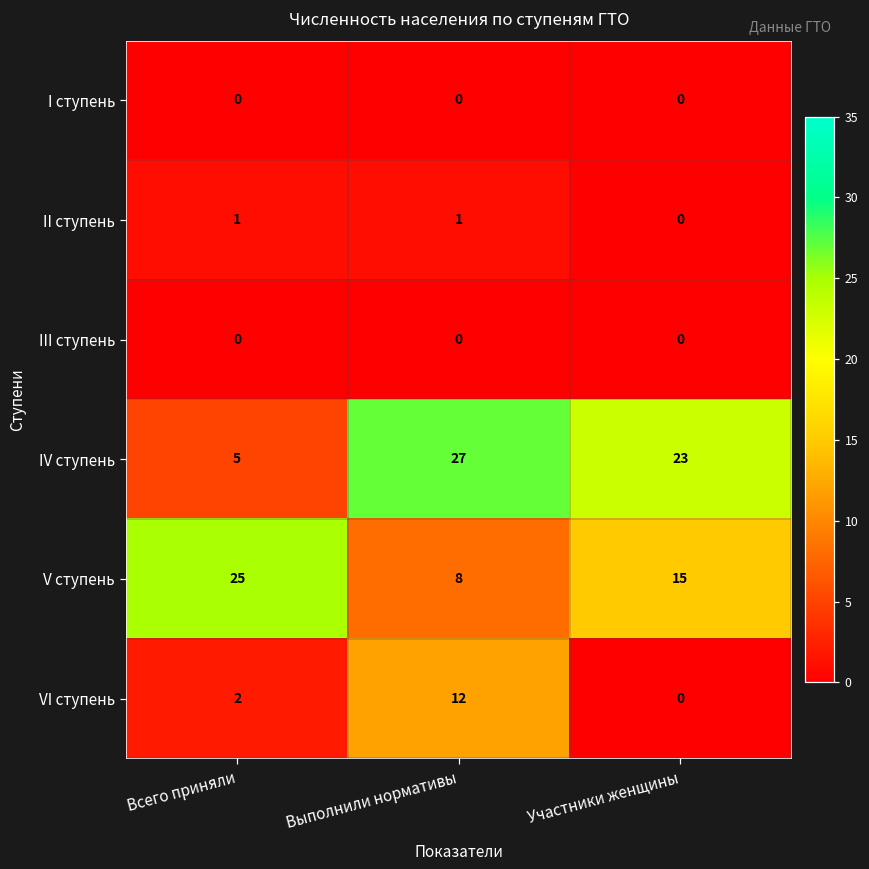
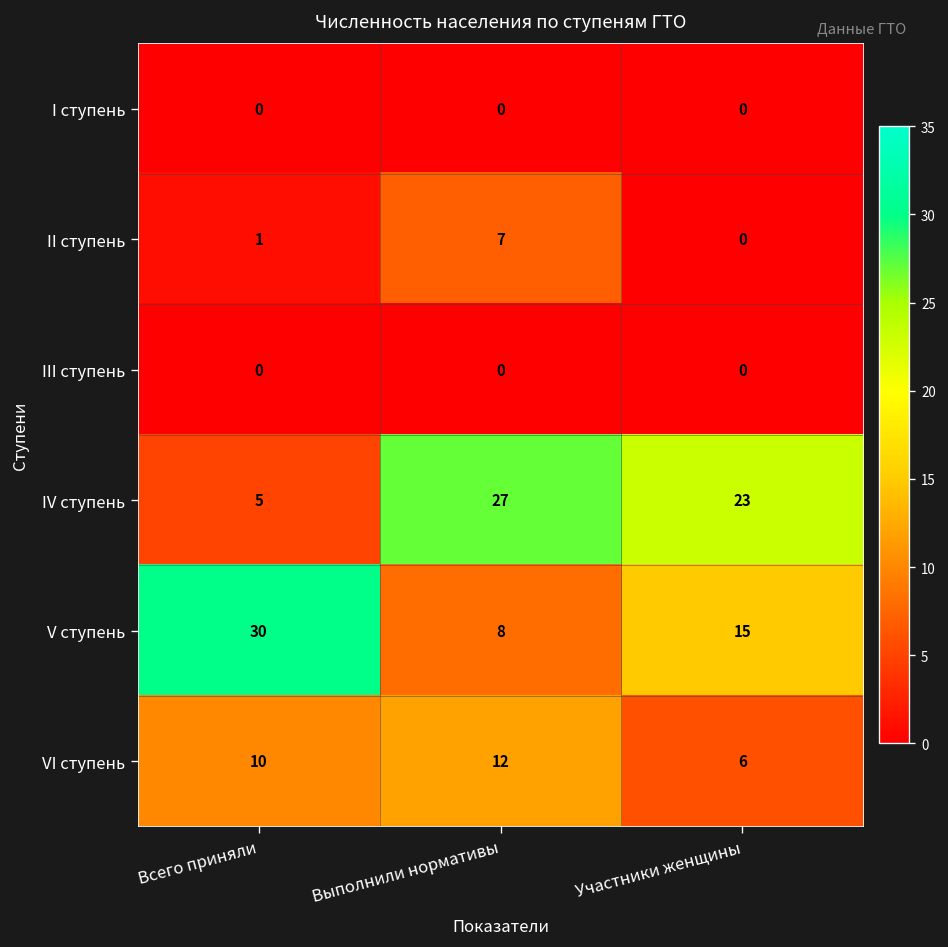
  {
    "I ступень": {
      "Всего приняли": 0,
      "Выполнили нормативы": 0,
      "Участники женщины": 0
    },
    "II ступень": {
      "Всего приняли": 1,
-     "Выполнили нормативы": 1,
+     "Выполнили нормативы": 7,
      "Участники женщины": 0
    },
    "III ступень": {
      "Всего приняли": 0,
      "Выполнили нормативы": 0,
      "Участники женщины": 0
    },
    "IV ступень": {
      "Всего приняли": 5,
      "Выполнили нормативы": 27,
      "Участники женщины": 23
    },
    "V ступень": {
-     "Всего приняли": 25,
+     "Всего приняли": 30,
      "Выполнили нормативы": 8,
      "Участники женщины": 15
    },
    "VI ступень": {
-     "Всего приняли": 2,
+     "Всего приняли": 10,
      "Выполнили нормативы": 12,
-     "Участники женщины": 0
+     "Участники женщины": 6
    }
  }
